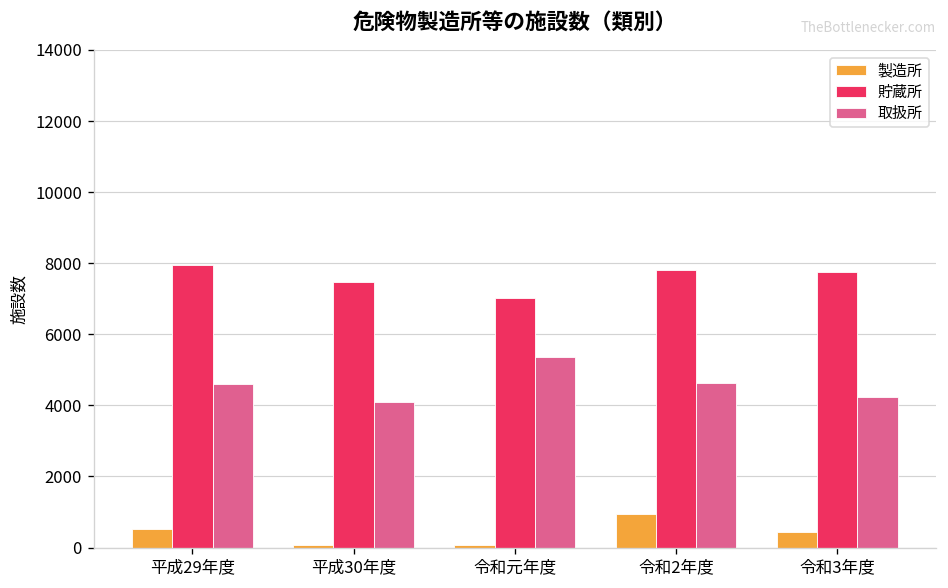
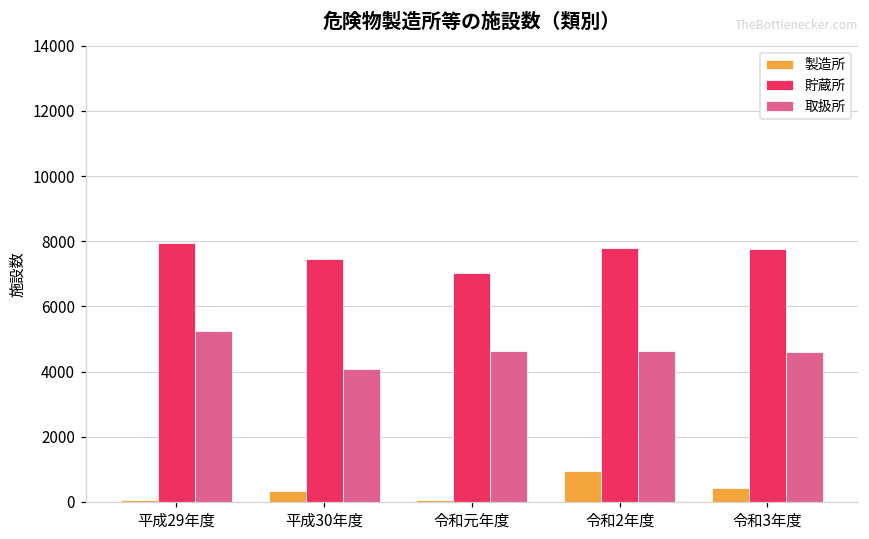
  {
    "製造所": {
-     "平成29年度": 500,
-     "平成30年度": 100,
+     "平成29年度": 100,
+     "平成30年度": 300,
      "令和2年度": 1000,
      "令和3年度": 400
    },
    "貯蔵所": {
      "平成29年度": 7900,
      "平成30年度": 7500,
      "令和元年度": 7000,
      "令和2年度": 7800,
      "令和3年度": 7800
    },
    "取扱所": {
-     "平成29年度": 4600,
+     "平成29年度": 5200,
      "平成30年度": 4100,
-     "令和元年度": 5400,
+     "令和元年度": 4600,
      "令和2年度": 4600,
-     "令和3年度": 4200
+     "令和3年度": 4600
    }
  }
